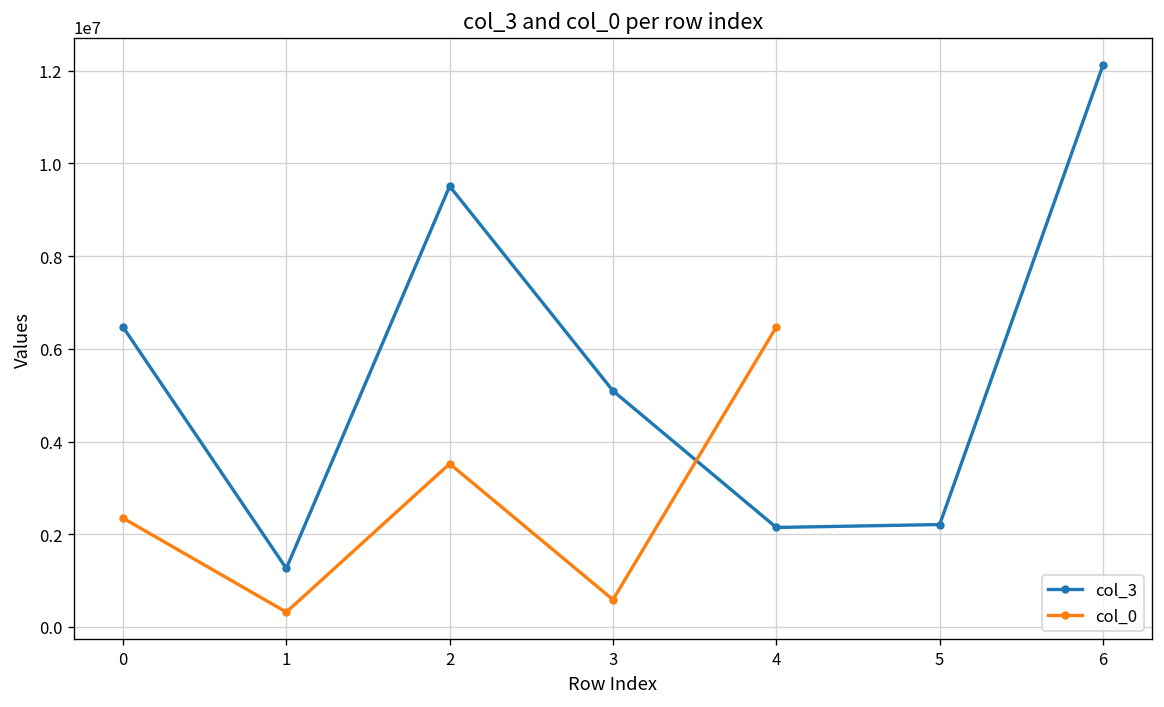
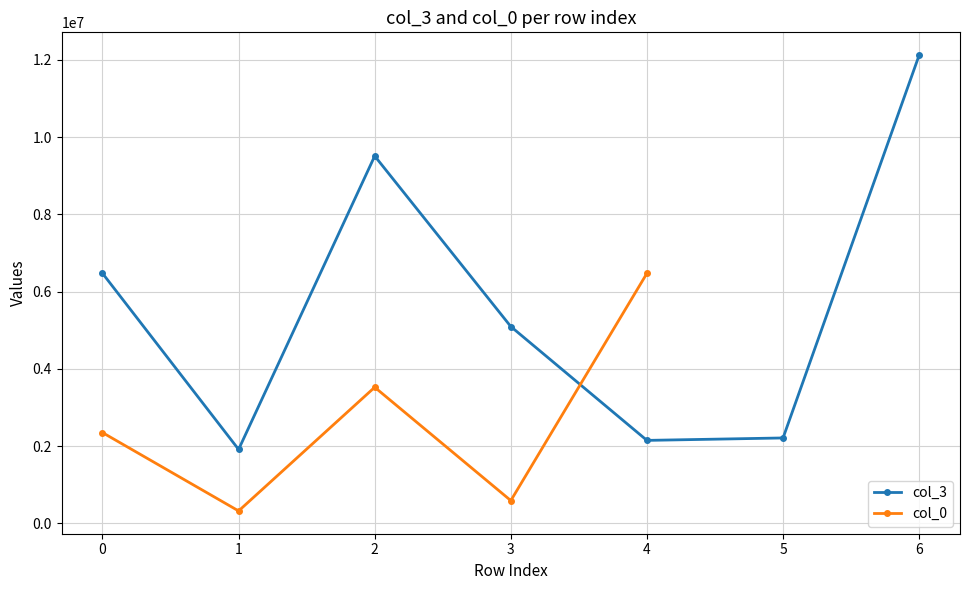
  {
    "col_3": {
      "0": 6500000,
-     "1": 1300000,
+     "1": 1900000,
      "2": 9500000,
      "3": 5100000,
      "4": 2100000,
      "5": 2200000,
      "6": 12100000
    },
    "col_0": {
      "0": 2300000,
      "1": 300000,
      "2": 3500000,
      "3": 600000,
      "4": 6500000
    }
  }
